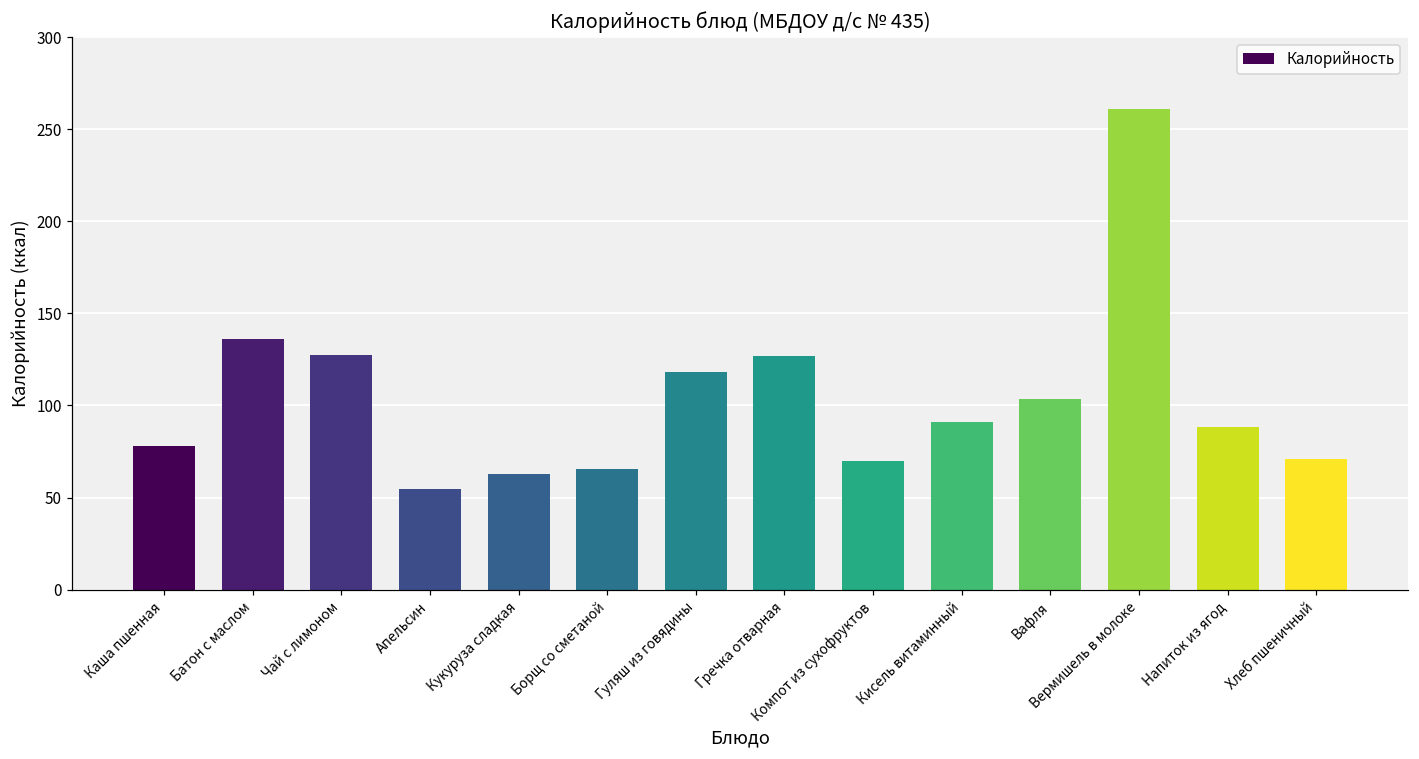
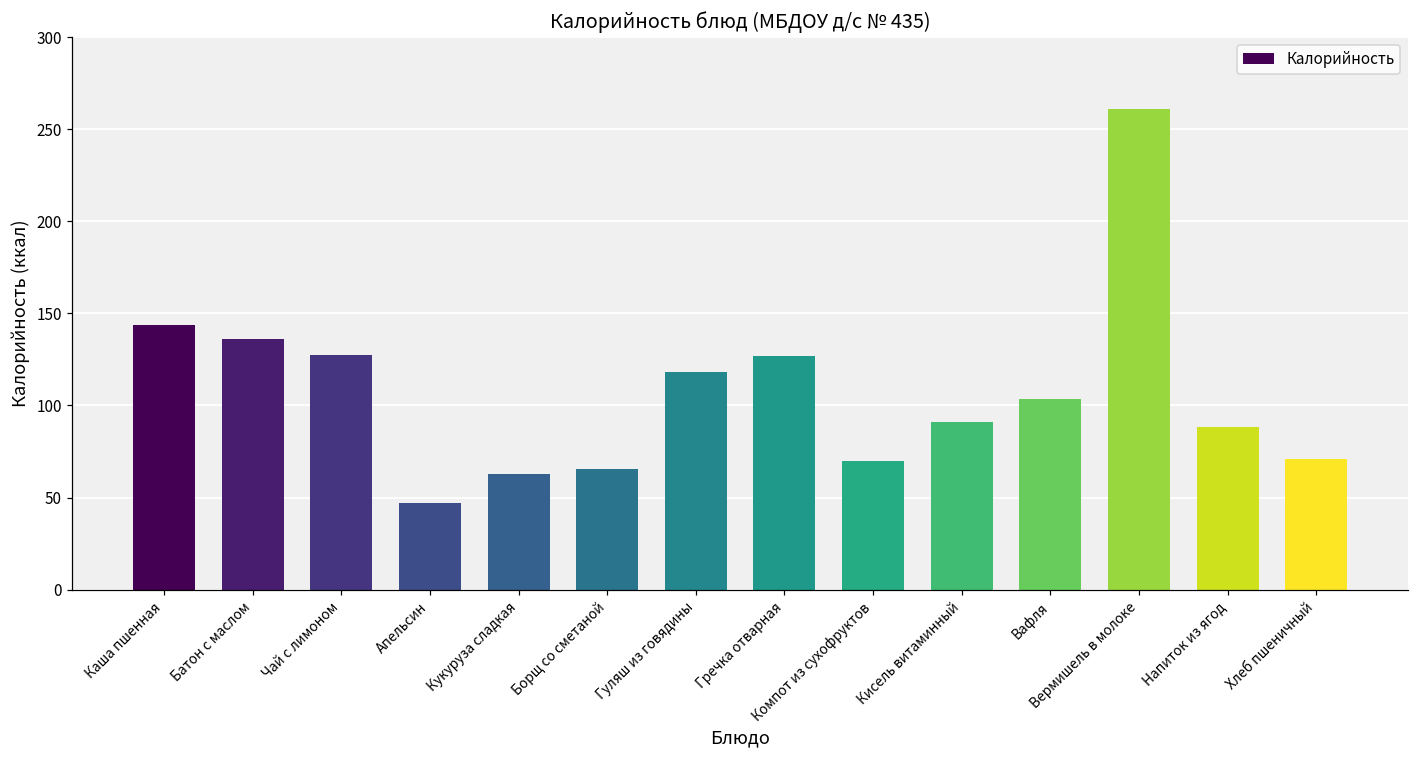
  {
-   "Каша пшенная": 78,
+   "Каша пшенная": 144,
    "Батон с маслом": 136,
    "Чай с лимоном": 127,
-   "Апельсин": 55,
+   "Апельсин": 47,
    "Кукуруза сладкая": 63,
    "Борщ со сметаной": 65,
    "Гуляш из говядины": 118,
    "Гречка отварная": 127,
    "Компот из сухофруктов": 70,
    "Кисель витаминный": 91,
    "Вафля": 103,
    "Вермишель в молоке": 261,
    "Напиток из ягод": 89,
    "Хлеб пшеничный": 71
  }
